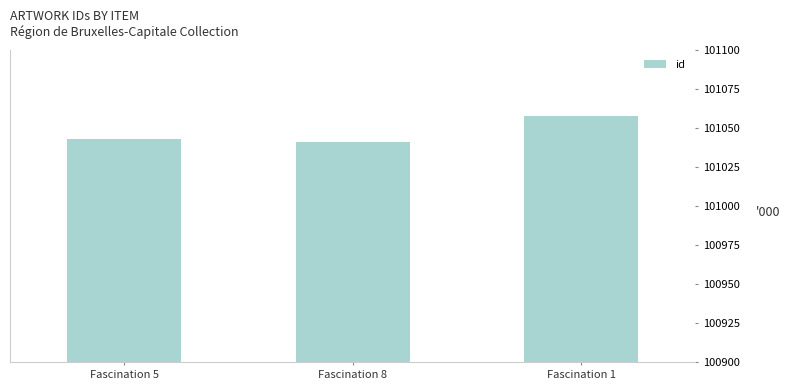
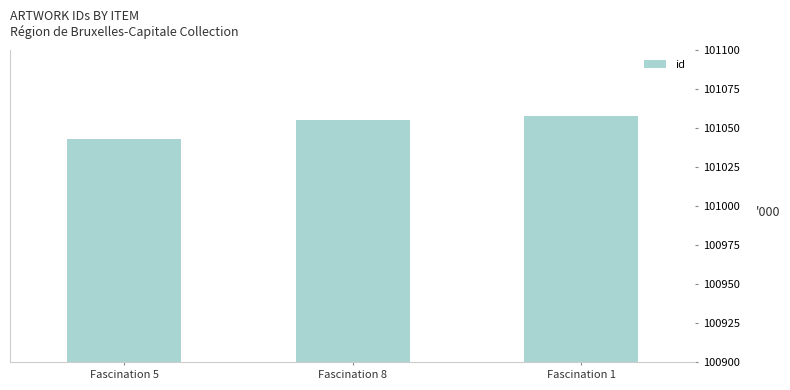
  {
    "Fascination 5": 101043,
-   "Fascination 8": 101041,
+   "Fascination 8": 101055,
    "Fascination 1": 101058
  }
